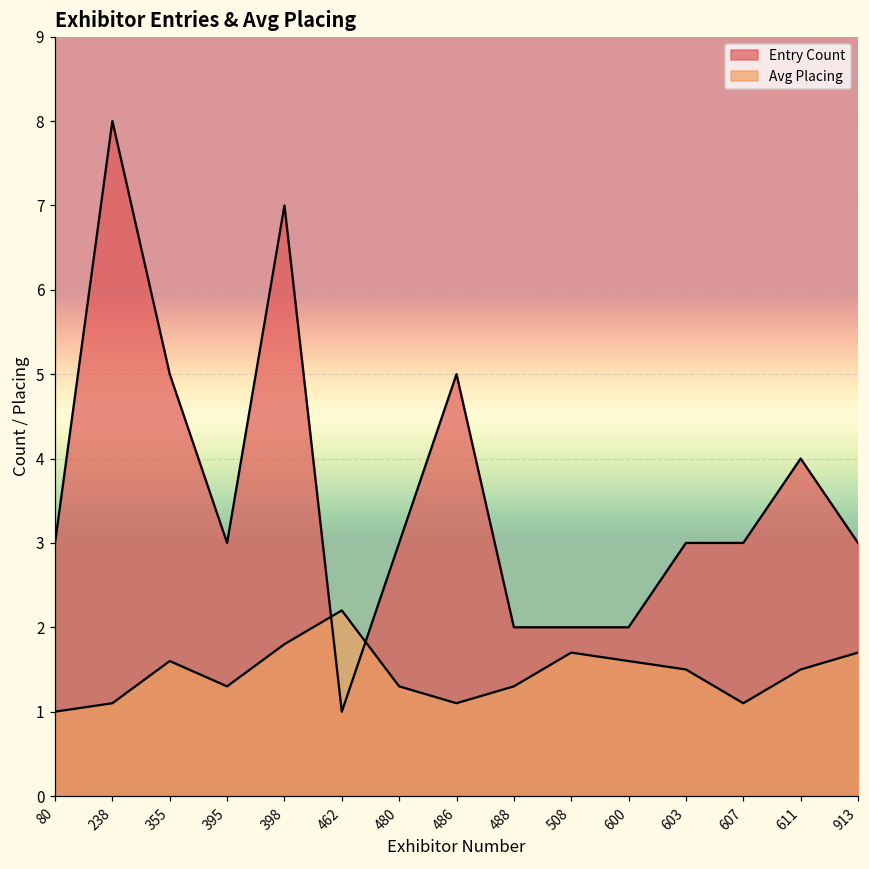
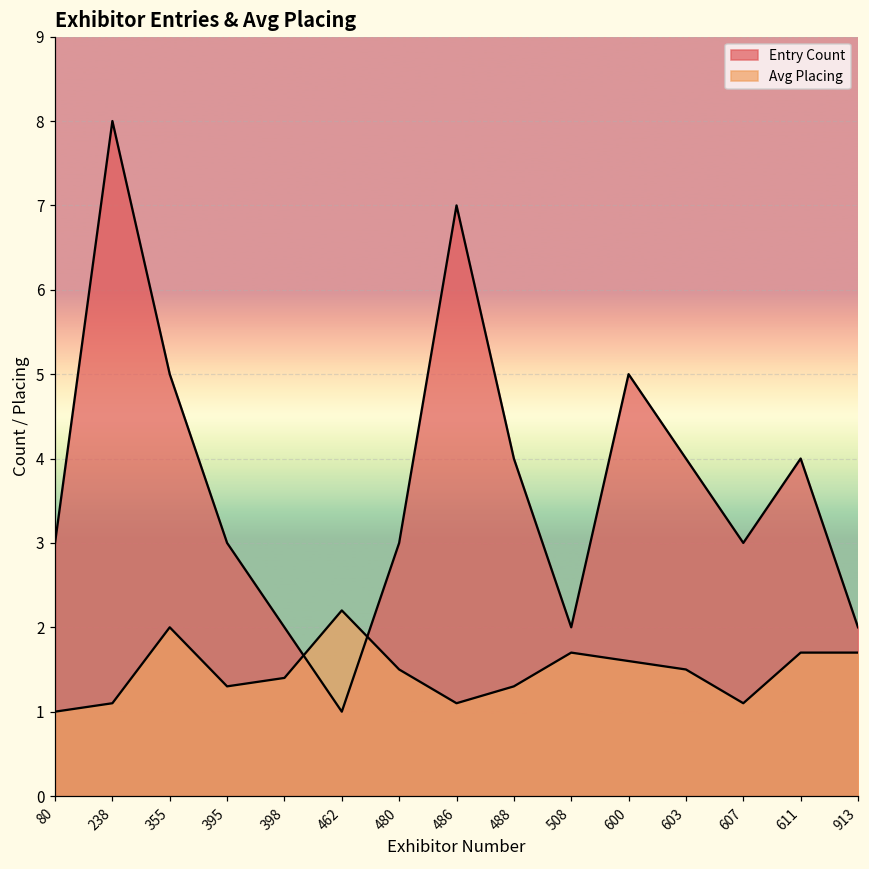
  {
    "Entry Count": {
      "80": 3,
      "238": 8,
      "355": 5,
      "395": 3,
-     "398": 7,
+     "398": 2,
      "462": 1,
      "480": 3,
-     "486": 5,
-     "488": 2,
+     "486": 7,
+     "488": 4,
      "508": 2,
-     "600": 2,
-     "603": 3,
+     "600": 5,
+     "603": 4,
      "607": 3,
      "611": 4,
-     "913": 3
+     "913": 2
    },
    "Avg Placing": {
      "80": 1.0,
      "238": 1.1,
-     "355": 1.6,
+     "355": 2.0,
      "395": 1.3,
-     "398": 1.8,
+     "398": 1.4,
      "462": 2.2,
-     "480": 1.3,
+     "480": 1.5,
      "486": 1.1,
      "488": 1.3,
      "508": 1.7,
      "600": 1.6,
      "603": 1.5,
      "607": 1.1,
-     "611": 1.5,
+     "611": 1.7,
      "913": 1.7
    }
  }
